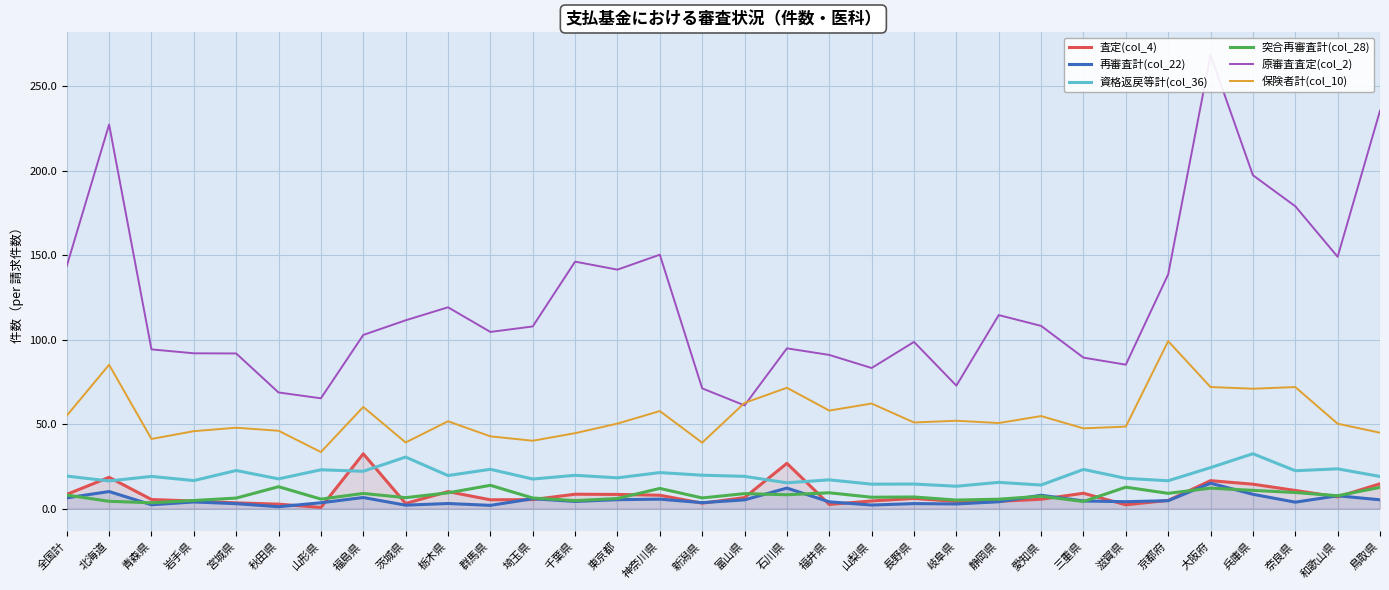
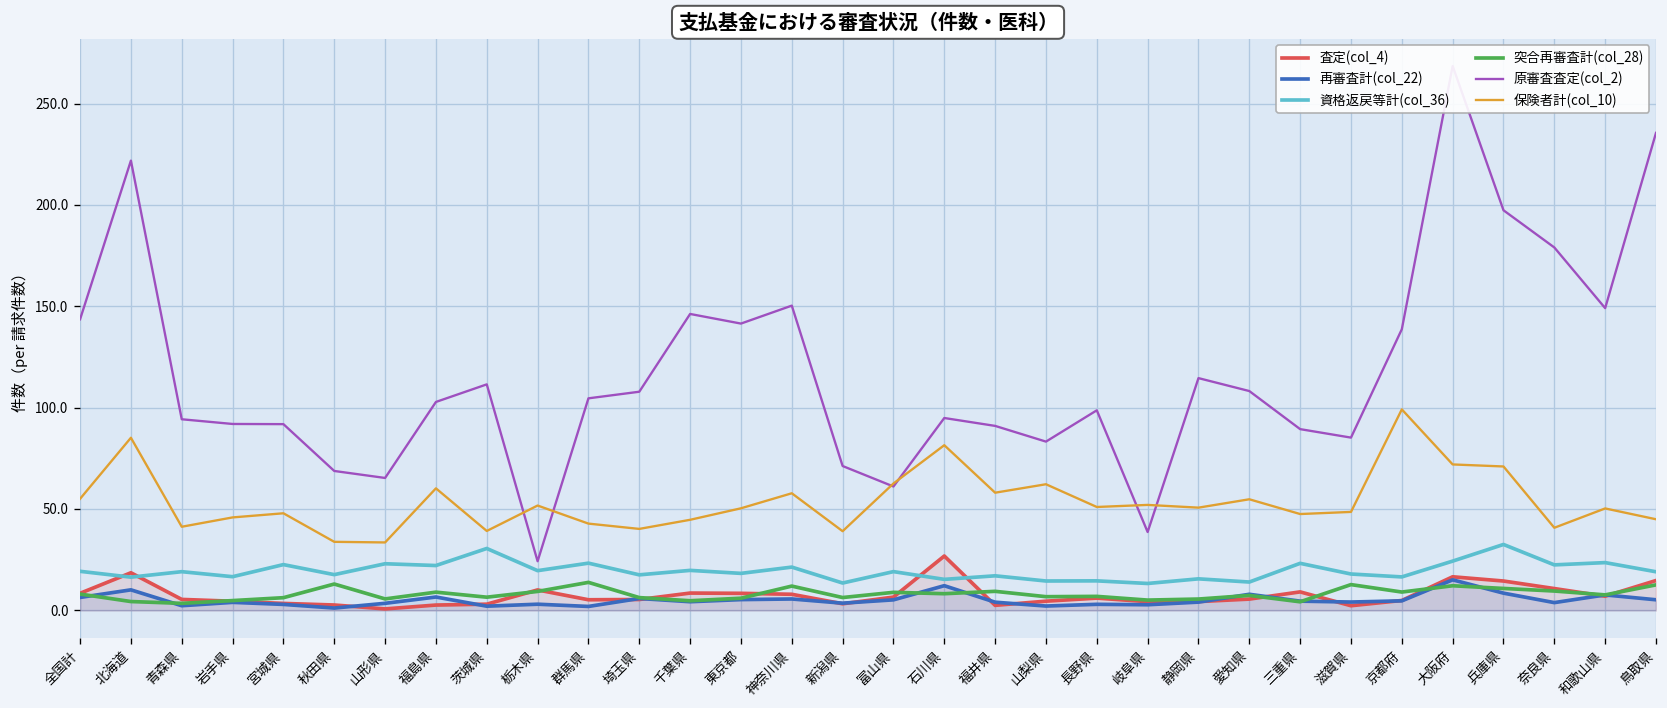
  {
    "査定(col_4)": {
      "北海道": 19,
      "青森県": 5,
      "山形県": 1,
-     "福島県": 32,
+     "福島県": 3,
      "群馬県": 5,
      "千葉県": 9,
      "東京都": 8,
      "神奈川県": 8,
      "石川県": 27,
      "福井県": 2,
      "山梨県": 5,
      "愛知県": 6,
      "三重県": 9,
      "滋賀県": 2,
      "兵庫県": 14,
      "鳥取県": 15
    },
    "再審査計(col_22)": {
      "全国計": 6,
      "北海道": 10,
      "山形県": 3,
      "福島県": 7,
      "栃木県": 3,
      "群馬県": 2,
      "神奈川県": 6,
      "石川県": 12,
      "福井県": 4,
      "山梨県": 2,
      "長野県": 3,
      "岐阜県": 3,
      "滋賀県": 4,
      "兵庫県": 8,
      "奈良県": 4,
      "鳥取県": 5
    },
    "資格返戻等計(col_36)": {
      "全国計": 19,
      "北海道": 16,
      "青森県": 19,
      "岩手県": 17,
      "宮城県": 23,
      "秋田県": 18,
      "山形県": 23,
      "福島県": 22,
      "茨城県": 31,
      "栃木県": 20,
      "群馬県": 23,
      "埼玉県": 18,
      "千葉県": 20,
      "東京都": 18,
      "神奈川県": 21,
-     "新潟県": 20,
+     "新潟県": 13,
      "富山県": 19,
      "石川県": 15,
      "福井県": 17,
      "山梨県": 14,
      "長野県": 15,
      "岐阜県": 13,
      "静岡県": 16,
      "愛知県": 14,
      "三重県": 23,
      "滋賀県": 18,
      "京都府": 16,
      "大阪府": 24,
      "兵庫県": 32,
      "奈良県": 22,
      "和歌山県": 24,
      "鳥取県": 19
    },
    "突合再審査計(col_28)": {
      "北海道": 4,
      "宮城県": 6,
      "秋田県": 13,
      "山形県": 6,
      "福島県": 9,
      "茨城県": 6,
      "群馬県": 14,
      "神奈川県": 12,
      "新潟県": 6,
      "富山県": 9,
      "石川県": 8,
      "福井県": 9,
      "山梨県": 7,
      "滋賀県": 13,
      "京都府": 9,
      "大阪府": 12,
      "兵庫県": 11,
      "鳥取県": 13
    },
    "原審査査定(col_2)": {
      "全国計": 144,
-     "北海道": 227,
+     "北海道": 222,
      "青森県": 94,
      "岩手県": 92,
      "宮城県": 92,
      "秋田県": 69,
      "山形県": 65,
      "福島県": 103,
      "茨城県": 111,
-     "栃木県": 119,
+     "栃木県": 24,
      "群馬県": 105,
      "埼玉県": 108,
      "千葉県": 146,
      "東京都": 141,
      "神奈川県": 150,
      "新潟県": 71,
      "石川県": 95,
      "福井県": 91,
      "山梨県": 83,
      "長野県": 99,
-     "岐阜県": 73,
+     "岐阜県": 39,
      "静岡県": 115,
      "愛知県": 108,
      "三重県": 89,
      "滋賀県": 85,
      "京都府": 139,
      "兵庫県": 197,
      "奈良県": 179,
      "和歌山県": 149,
      "鳥取県": 236
    },
    "保険者計(col_10)": {
      "全国計": 55,
      "北海道": 85,
      "青森県": 41,
      "岩手県": 46,
      "宮城県": 48,
-     "秋田県": 46,
+     "秋田県": 34,
      "山形県": 33,
      "福島県": 60,
      "茨城県": 39,
      "栃木県": 52,
      "群馬県": 43,
      "埼玉県": 40,
      "千葉県": 45,
      "東京都": 50,
      "神奈川県": 58,
      "新潟県": 39,
-     "石川県": 72,
+     "石川県": 81,
      "福井県": 58,
      "山梨県": 62,
      "長野県": 51,
      "岐阜県": 52,
      "静岡県": 51,
      "愛知県": 55,
      "三重県": 48,
      "滋賀県": 49,
      "京都府": 99,
      "大阪府": 72,
      "兵庫県": 71,
-     "奈良県": 72,
+     "奈良県": 41,
      "和歌山県": 50,
      "鳥取県": 45
    }
  }
